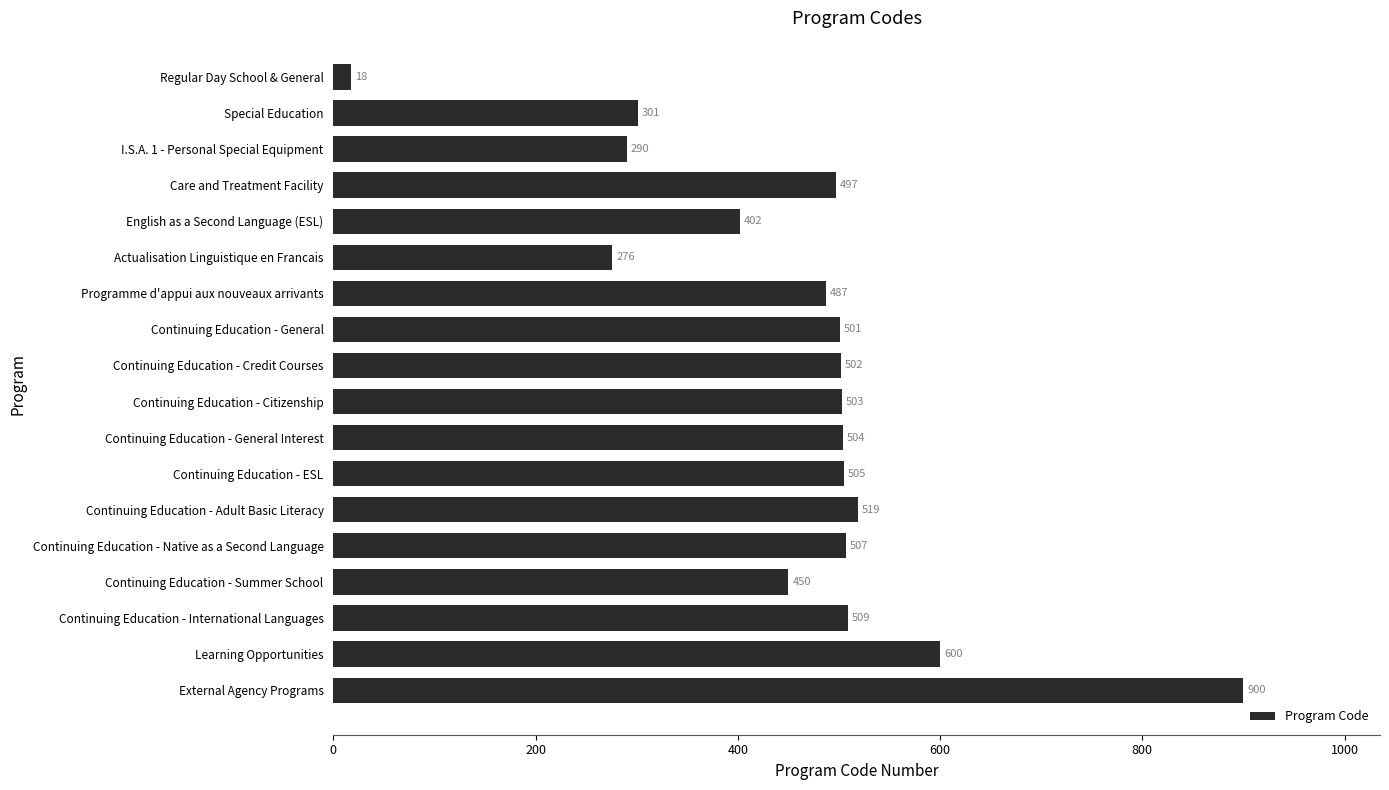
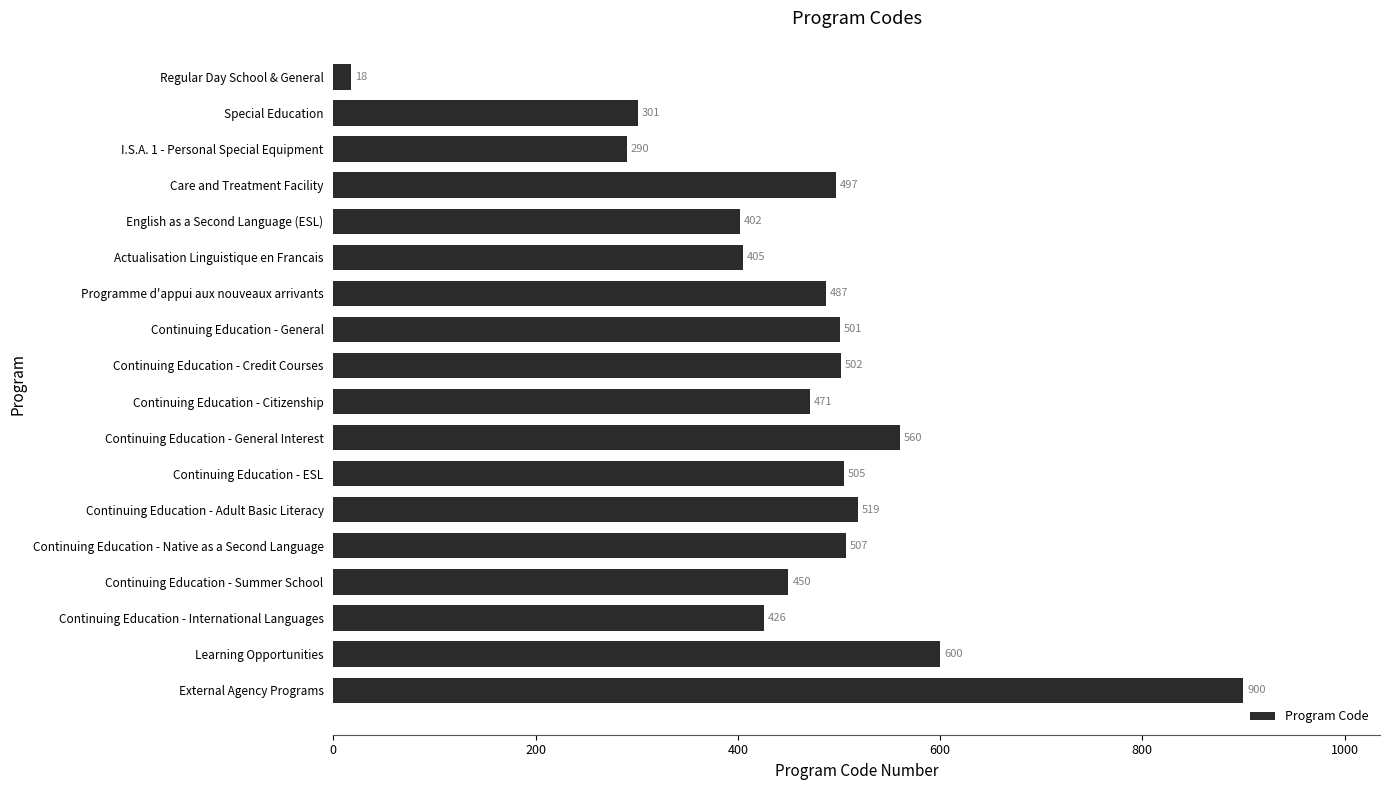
  {
    "Regular Day School & General": 18,
    "Special Education": 301,
    "I.S.A. 1 - Personal Special Equipment": 290,
    "Care and Treatment Facility": 497,
    "English as a Second Language (ESL)": 402,
-   "Actualisation Linguistique en Francais": 276,
+   "Actualisation Linguistique en Francais": 405,
    "Programme d'appui aux nouveaux arrivants": 487,
    "Continuing Education - General": 501,
    "Continuing Education - Credit Courses": 502,
-   "Continuing Education - Citizenship": 503,
-   "Continuing Education - General Interest": 504,
+   "Continuing Education - Citizenship": 471,
+   "Continuing Education - General Interest": 560,
    "Continuing Education - ESL": 505,
    "Continuing Education - Adult Basic Literacy": 519,
    "Continuing Education - Native as a Second Language": 507,
    "Continuing Education - Summer School": 450,
-   "Continuing Education - International Languages": 509,
+   "Continuing Education - International Languages": 426,
    "Learning Opportunities": 600,
    "External Agency Programs": 900
  }
